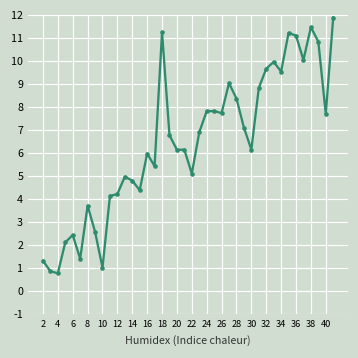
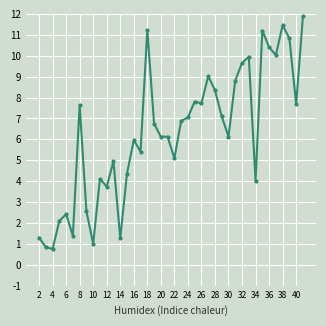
  {
    "2": 1.3,
    "4": 0.8,
    "6": 2.4,
-   "8": 3.7,
+   "8": 7.6,
    "10": 1.0,
-   "12": 4.2,
-   "14": 4.8,
+   "12": 3.7,
+   "14": 1.3,
    "16": 6.0,
    "18": 11.2,
    "20": 6.1,
    "22": 5.1,
-   "24": 7.8,
+   "24": 7.0,
    "26": 7.7,
    "28": 8.4,
    "30": 6.1,
    "32": 9.7,
-   "34": 9.5,
-   "36": 11.1,
+   "34": 4.0,
+   "36": 10.4,
    "38": 11.5,
    "40": 7.7
  }
